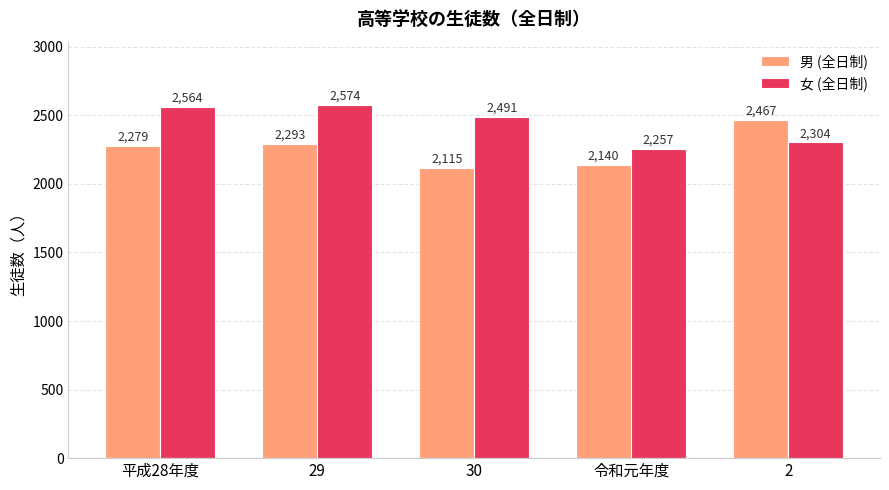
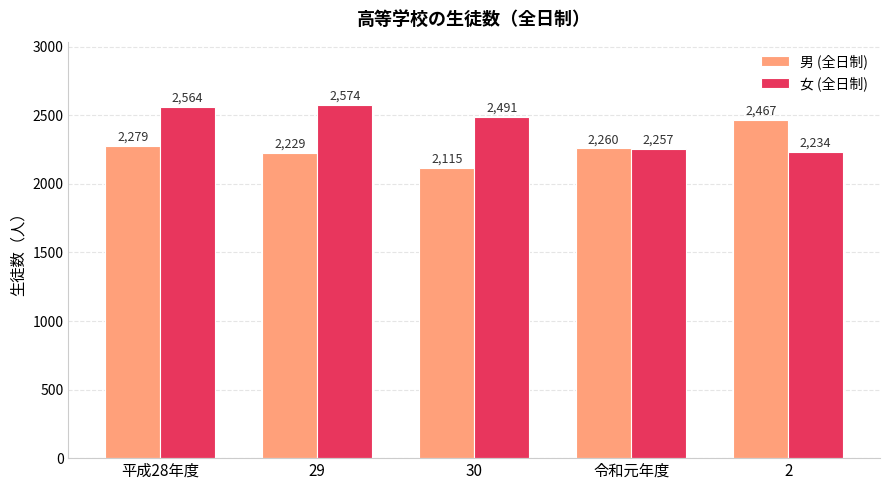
  {
    "男 (全日制)": {
      "平成28年度": "2,279",
-     "29": "2,293",
+     "29": "2,229",
      "30": "2,115",
-     "令和元年度": "2,140",
+     "令和元年度": "2,260",
      "2": "2,467"
    },
    "女 (全日制)": {
      "平成28年度": "2,564",
      "29": "2,574",
      "30": "2,491",
      "令和元年度": "2,257",
-     "2": "2,304"
+     "2": "2,234"
    }
  }
